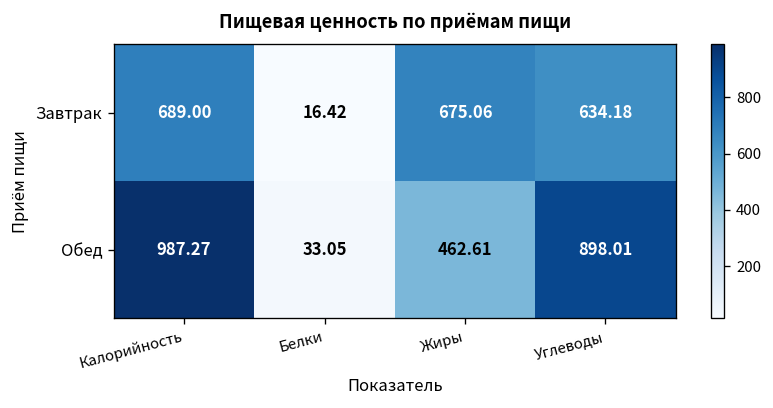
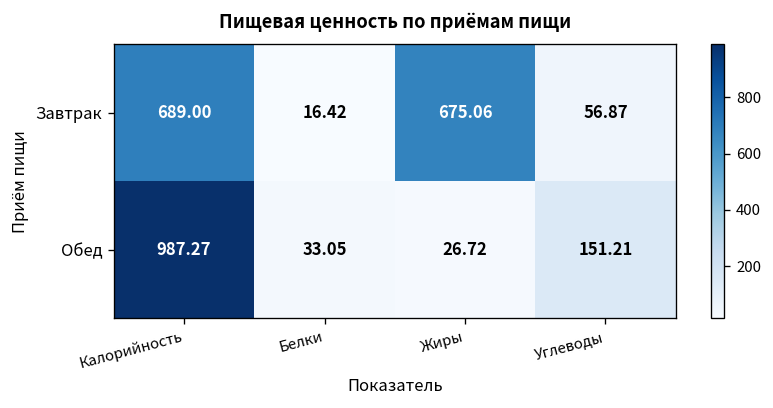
  {
    "Завтрак": {
      "Калорийность": 689.00,
      "Белки": 16.42,
      "Жиры": 675.06,
-     "Углеводы": 634.18
+     "Углеводы": 56.87
    },
    "Обед": {
      "Калорийность": 987.27,
      "Белки": 33.05,
-     "Жиры": 462.61,
-     "Углеводы": 898.01
+     "Жиры": 26.72,
+     "Углеводы": 151.21
    }
  }
